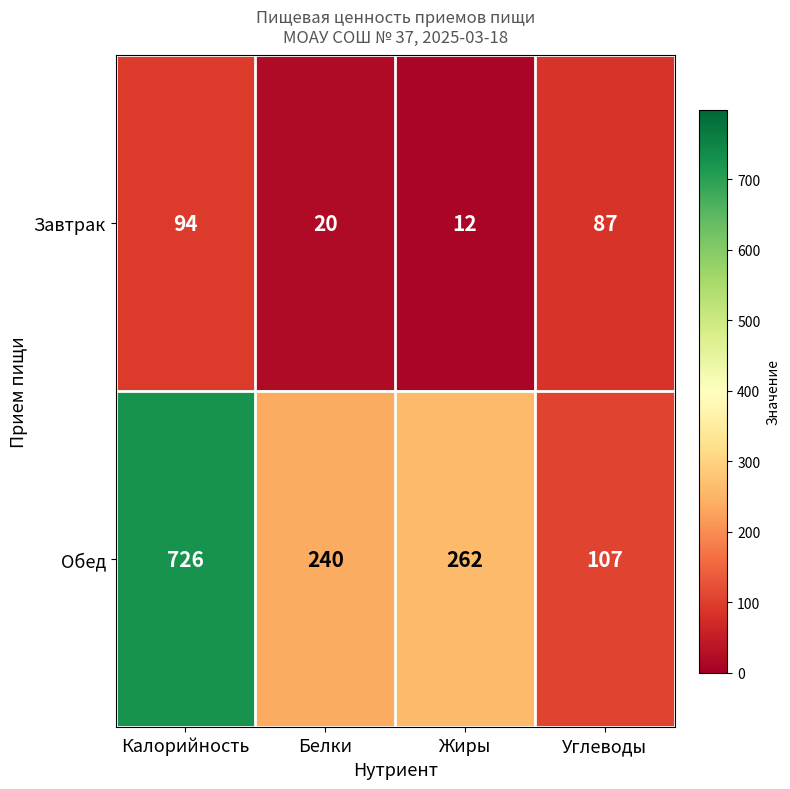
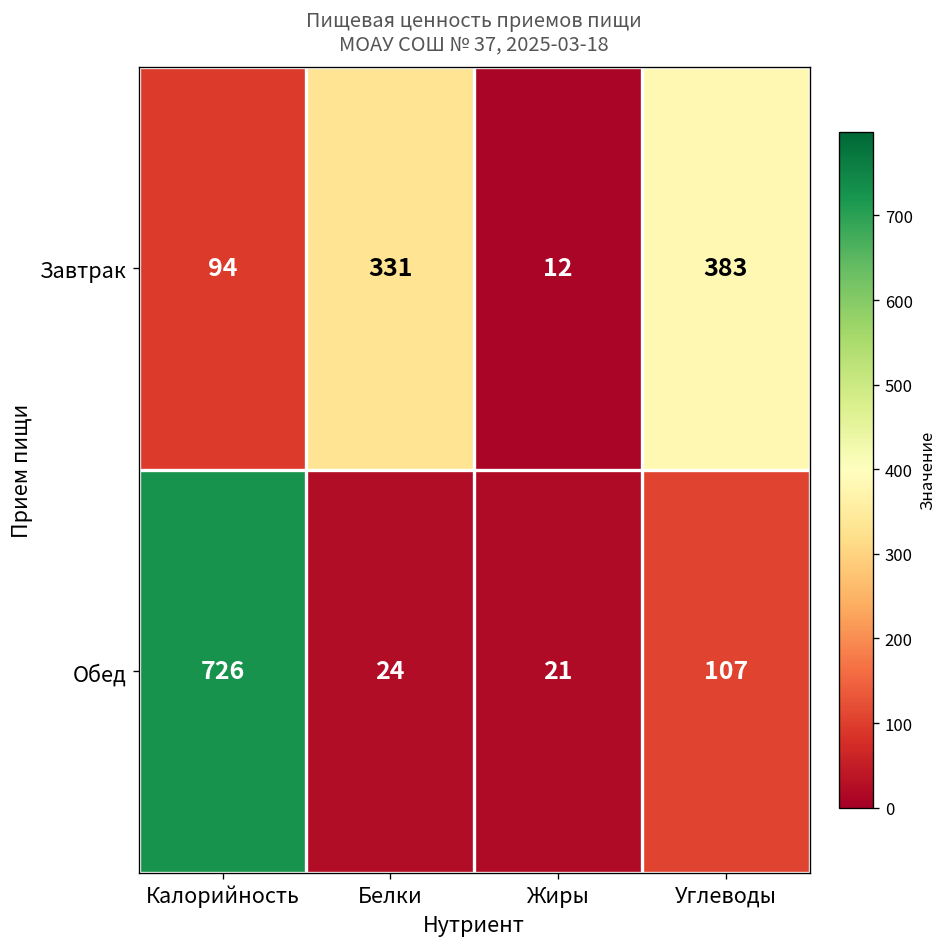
  {
    "Завтрак": {
      "Калорийность": 94,
-     "Белки": 20,
+     "Белки": 331,
      "Жиры": 12,
-     "Углеводы": 87
+     "Углеводы": 383
    },
    "Обед": {
      "Калорийность": 726,
-     "Белки": 240,
-     "Жиры": 262,
+     "Белки": 24,
+     "Жиры": 21,
      "Углеводы": 107
    }
  }
